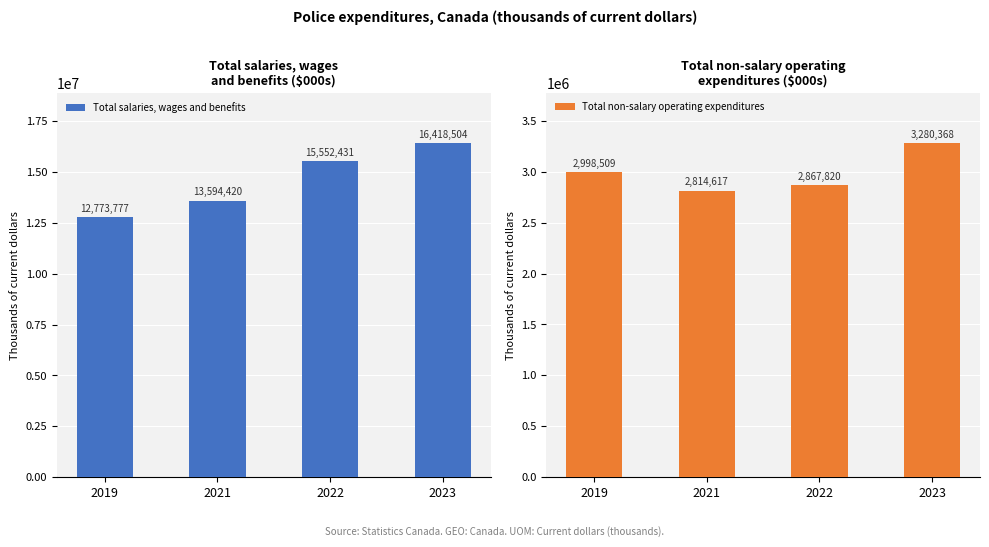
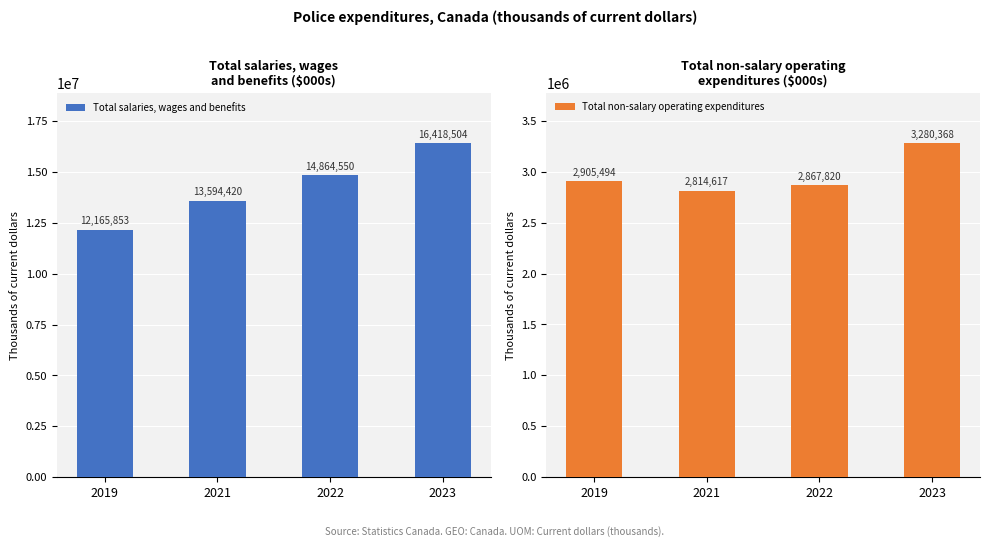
  {
    "Total salaries, wages and benefits ($000s)": {
-     "2019": "12,773,777",
+     "2019": "12,165,853",
      "2021": "13,594,420",
-     "2022": "15,552,431",
+     "2022": "14,864,550",
      "2023": "16,418,504"
    },
    "Total non-salary operating expenditures ($000s)": {
-     "2019": "2,998,509",
+     "2019": "2,905,494",
      "2021": "2,814,617",
      "2022": "2,867,820",
      "2023": "3,280,368"
    }
  }
